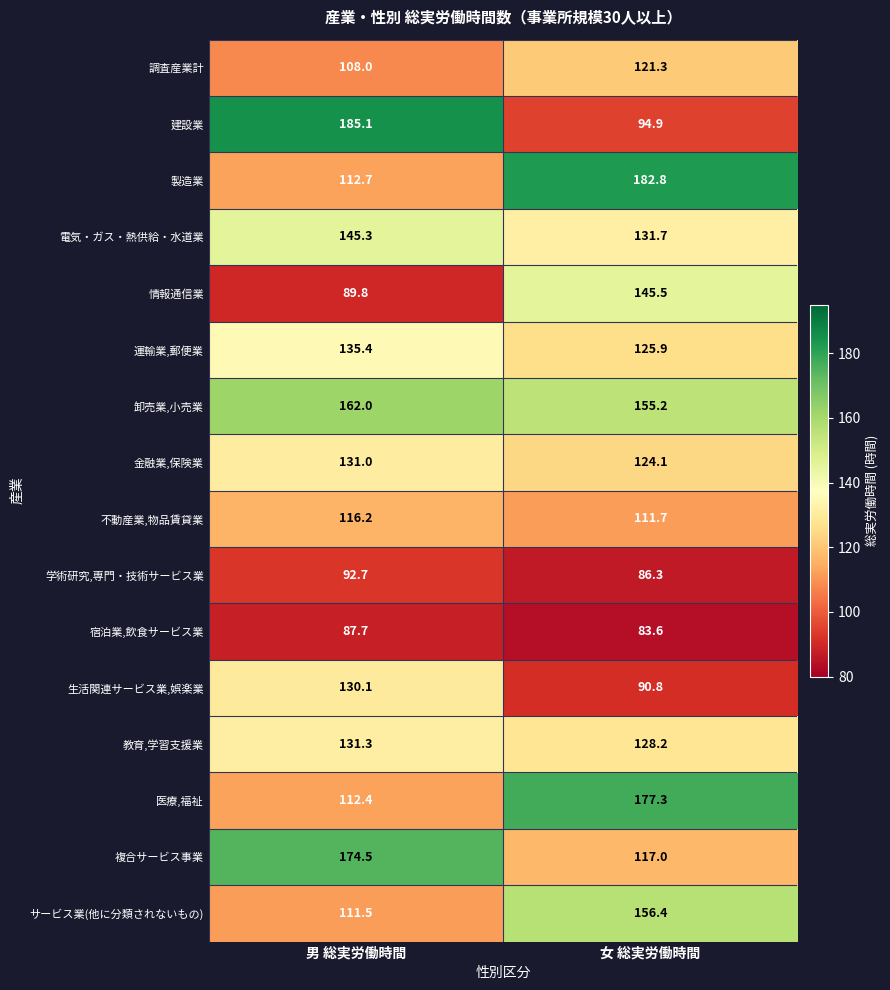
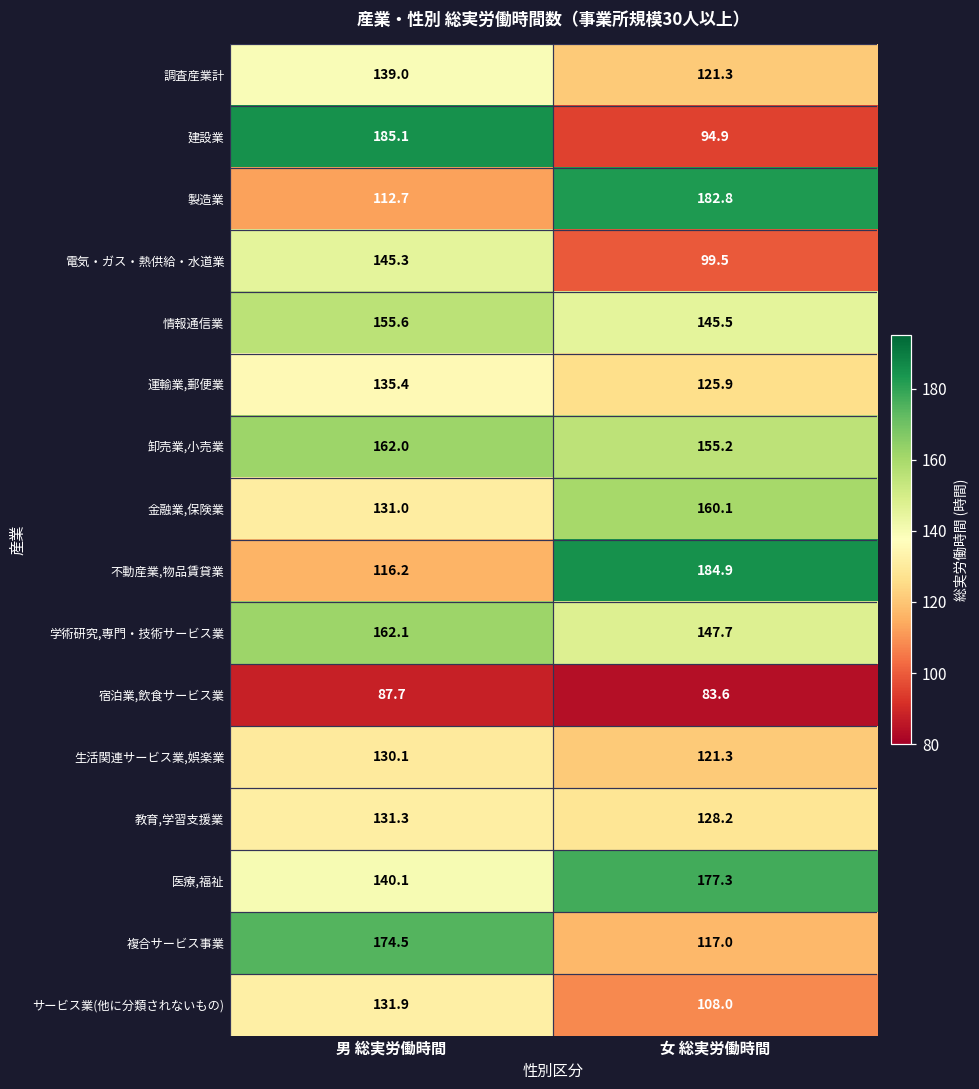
  {
    "調査産業計": {
-     "男 総実労働時間": 108.0,
+     "男 総実労働時間": 139.0,
      "女 総実労働時間": 121.3
    },
    "建設業": {
      "男 総実労働時間": 185.1,
      "女 総実労働時間": 94.9
    },
    "製造業": {
      "男 総実労働時間": 112.7,
      "女 総実労働時間": 182.8
    },
    "電気・ガス・熱供給・水道業": {
      "男 総実労働時間": 145.3,
-     "女 総実労働時間": 131.7
+     "女 総実労働時間": 99.5
    },
    "情報通信業": {
-     "男 総実労働時間": 89.8,
+     "男 総実労働時間": 155.6,
      "女 総実労働時間": 145.5
    },
    "運輸業,郵便業": {
      "男 総実労働時間": 135.4,
      "女 総実労働時間": 125.9
    },
    "卸売業,小売業": {
      "男 総実労働時間": 162.0,
      "女 総実労働時間": 155.2
    },
    "金融業,保険業": {
      "男 総実労働時間": 131.0,
-     "女 総実労働時間": 124.1
+     "女 総実労働時間": 160.1
    },
    "不動産業,物品賃貸業": {
      "男 総実労働時間": 116.2,
-     "女 総実労働時間": 111.7
+     "女 総実労働時間": 184.9
    },
    "学術研究,専門・技術サービス業": {
-     "男 総実労働時間": 92.7,
-     "女 総実労働時間": 86.3
+     "男 総実労働時間": 162.1,
+     "女 総実労働時間": 147.7
    },
    "宿泊業,飲食サービス業": {
      "男 総実労働時間": 87.7,
      "女 総実労働時間": 83.6
    },
    "生活関連サービス業,娯楽業": {
      "男 総実労働時間": 130.1,
-     "女 総実労働時間": 90.8
+     "女 総実労働時間": 121.3
    },
    "教育,学習支援業": {
      "男 総実労働時間": 131.3,
      "女 総実労働時間": 128.2
    },
    "医療,福祉": {
-     "男 総実労働時間": 112.4,
+     "男 総実労働時間": 140.1,
      "女 総実労働時間": 177.3
    },
    "複合サービス事業": {
      "男 総実労働時間": 174.5,
      "女 総実労働時間": 117.0
    },
    "サービス業(他に分類されないもの)": {
-     "男 総実労働時間": 111.5,
-     "女 総実労働時間": 156.4
+     "男 総実労働時間": 131.9,
+     "女 総実労働時間": 108.0
    }
  }
